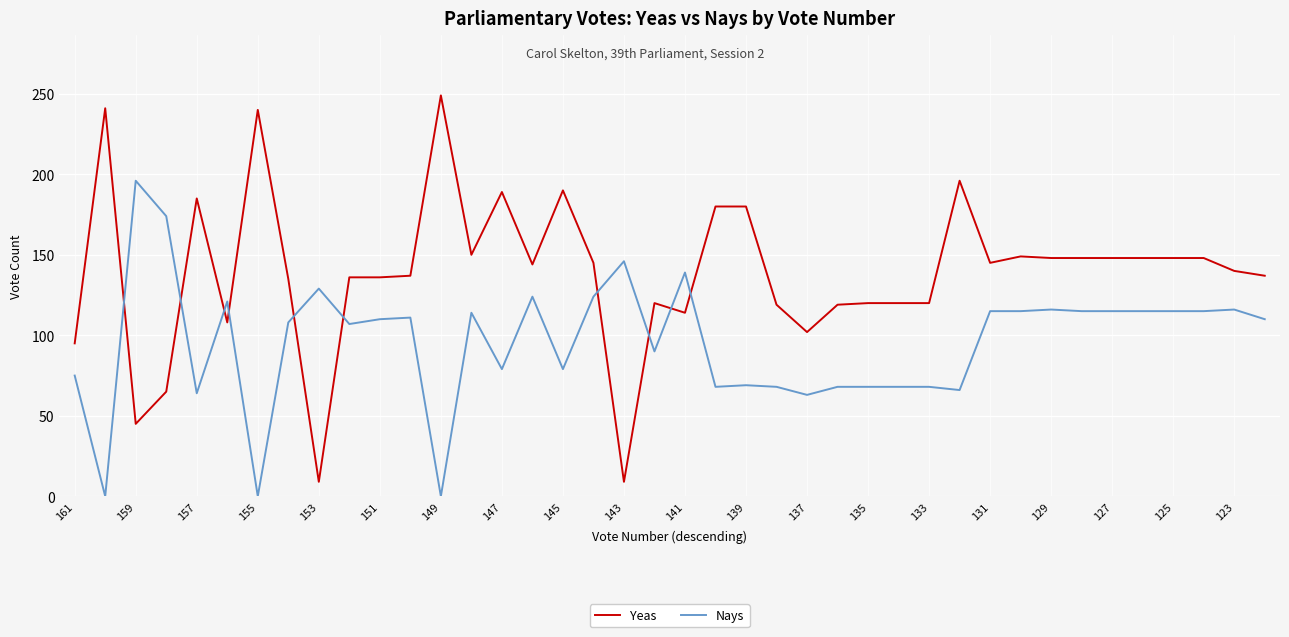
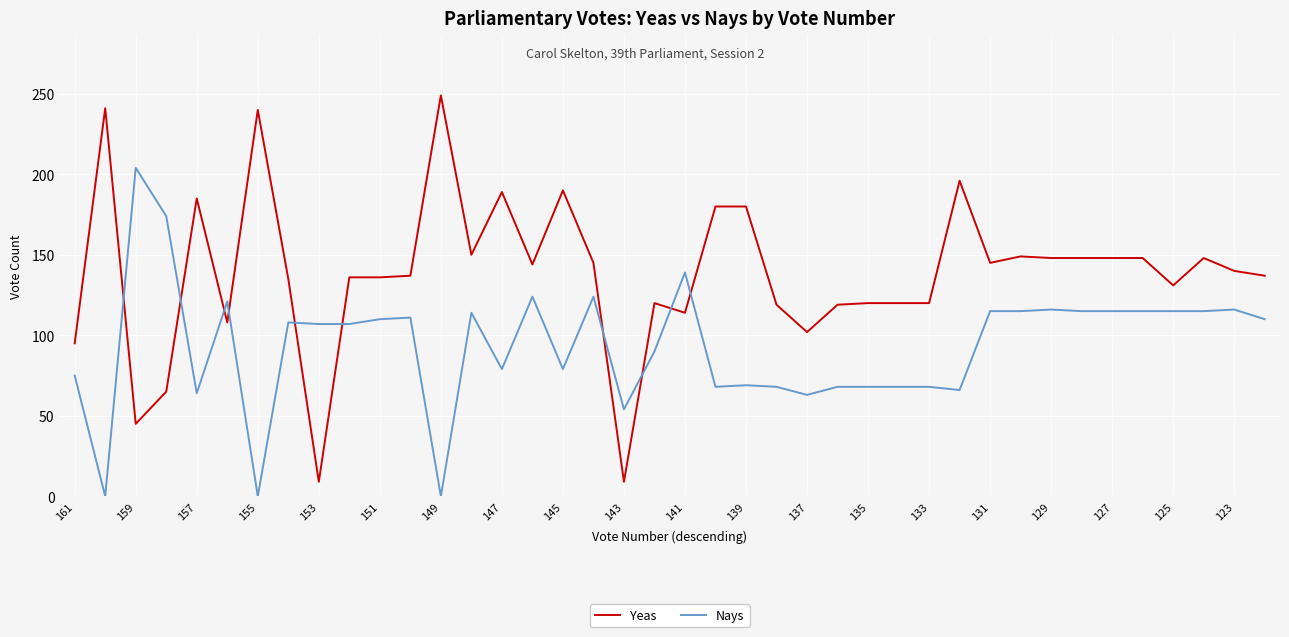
  {
    "Yeas": {
      "161": 95,
      "159": 45,
      "157": 185,
      "155": 240,
      "153": 9,
      "151": 136,
      "149": 249,
      "147": 189,
      "145": 190,
      "143": 9,
      "141": 114,
      "139": 180,
      "137": 102,
      "135": 120,
      "133": 120,
      "131": 145,
      "129": 148,
      "127": 148,
-     "125": 148,
+     "125": 131,
      "123": 140
    },
    "Nays": {
      "161": 75,
-     "159": 196,
+     "159": 204,
      "157": 64,
      "155": 0,
-     "153": 129,
+     "153": 107,
      "151": 110,
      "149": 0,
      "147": 79,
      "145": 79,
-     "143": 146,
+     "143": 54,
      "141": 139,
      "139": 69,
      "137": 63,
      "135": 68,
      "133": 68,
      "131": 115,
      "129": 116,
      "127": 115,
      "125": 115,
      "123": 116
    }
  }
